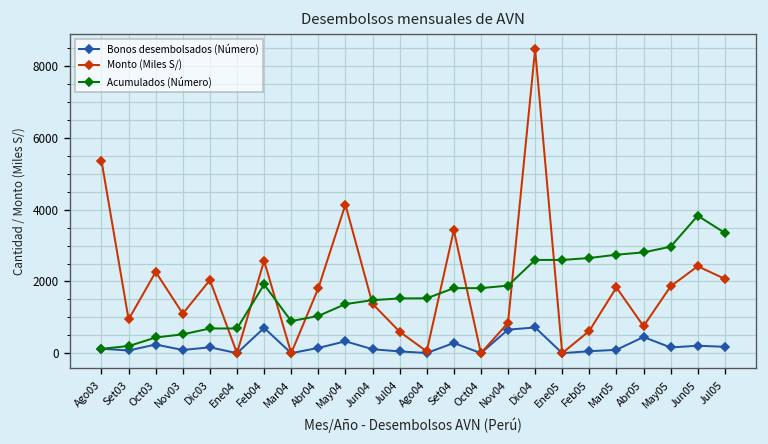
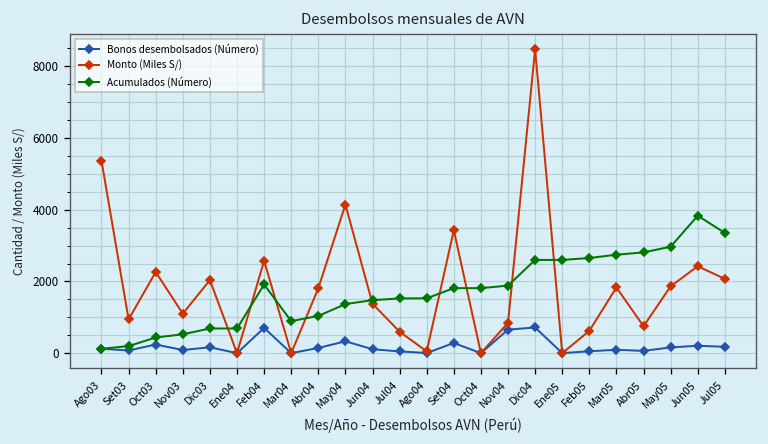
  {
    "Bonos desembolsados (Número)": {
      "Set03": 100,
      "Oct03": 200,
      "Nov03": 100,
      "Dic03": 200,
      "Feb04": 700,
      "Abr04": 100,
      "May04": 300,
      "Jun04": 100,
      "Jul04": 0,
      "Set04": 300,
      "Nov04": 700,
      "Dic04": 700,
      "Feb05": 100,
      "Mar05": 100,
-     "Abr05": 500,
+     "Abr05": 100,
      "May05": 200,
      "Jun05": 200,
      "Jul05": 200
    },
    "Monto (Miles S/)": {
      "Ago03": 5400,
      "Set03": 900,
      "Oct03": 2300,
      "Nov03": 1100,
      "Dic03": 2000,
      "Feb04": 2600,
      "Abr04": 1800,
      "May04": 4100,
      "Jun04": 1400,
      "Jul04": 600,
      "Set04": 3400,
      "Nov04": 800,
      "Dic04": 8500,
      "Feb05": 600,
      "Mar05": 1800,
      "Abr05": 800,
      "May05": 1900,
      "Jun05": 2400,
      "Jul05": 2100
    },
    "Acumulados (Número)": {
      "Set03": 200,
      "Oct03": 400,
      "Nov03": 500,
      "Dic03": 700,
      "Ene04": 700,
      "Feb04": 1900,
      "Mar04": 900,
      "Abr04": 1000,
      "May04": 1400,
      "Jun04": 1500,
      "Jul04": 1500,
      "Ago04": 1500,
      "Set04": 1800,
      "Oct04": 1800,
      "Nov04": 1900,
      "Dic04": 2600,
      "Ene05": 2600,
      "Feb05": 2700,
      "Mar05": 2700,
      "Abr05": 2800,
      "May05": 3000,
      "Jun05": 3800,
      "Jul05": 3400
    }
  }
